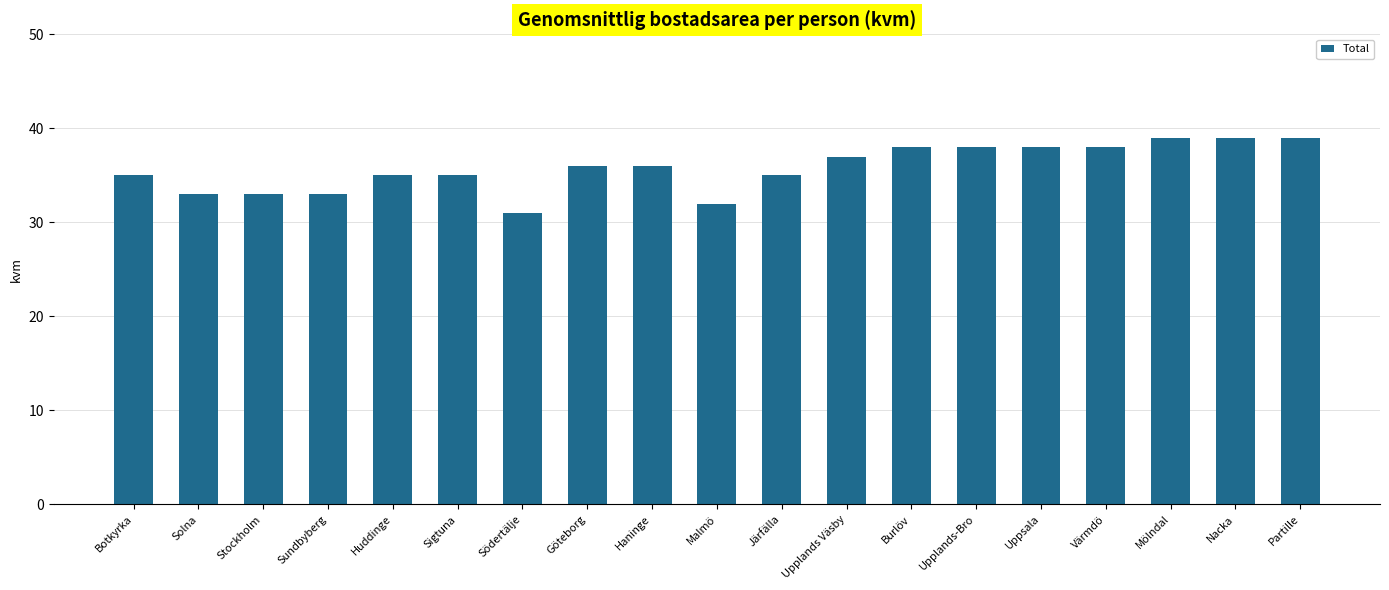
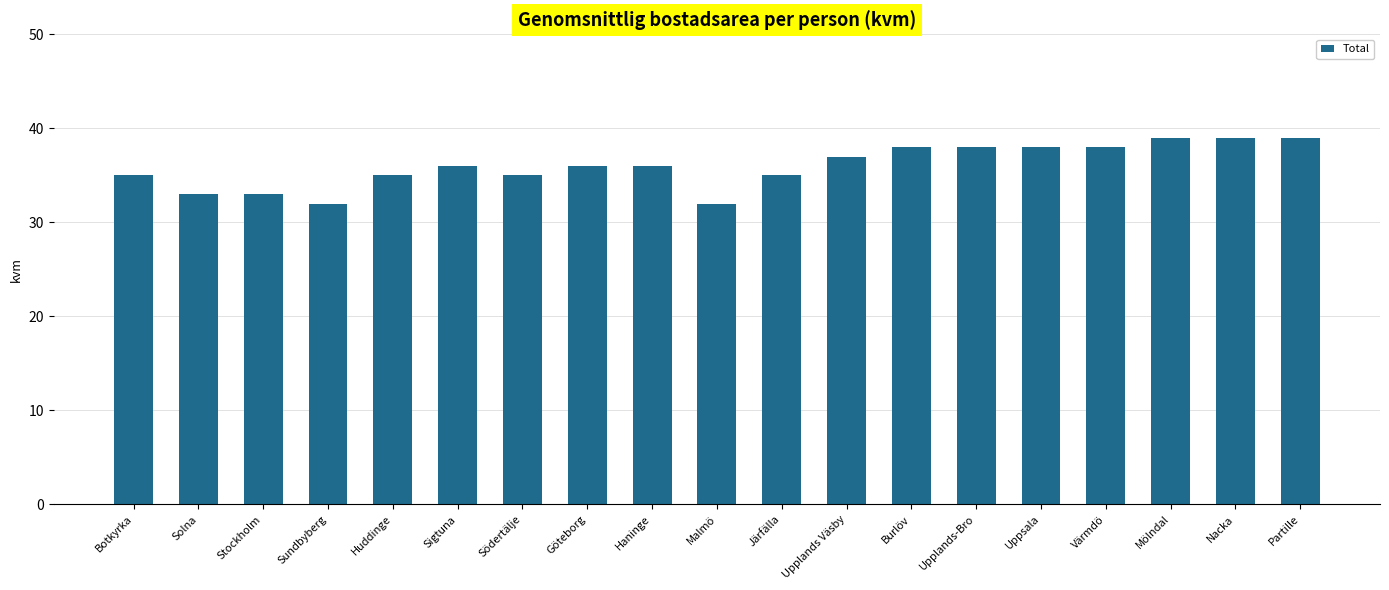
  {
    "Botkyrka": 35,
    "Solna": 33,
    "Stockholm": 33,
-   "Sundbyberg": 33,
+   "Sundbyberg": 32,
    "Huddinge": 35,
-   "Sigtuna": 35,
-   "Södertälje": 31,
+   "Sigtuna": 36,
+   "Södertälje": 35,
    "Göteborg": 36,
    "Haninge": 36,
    "Malmö": 32,
    "Järfälla": 35,
    "Upplands Väsby": 37,
    "Burlöv": 38,
    "Upplands-Bro": 38,
    "Uppsala": 38,
    "Värmdö": 38,
    "Mölndal": 39,
    "Nacka": 39,
    "Partille": 39
  }
